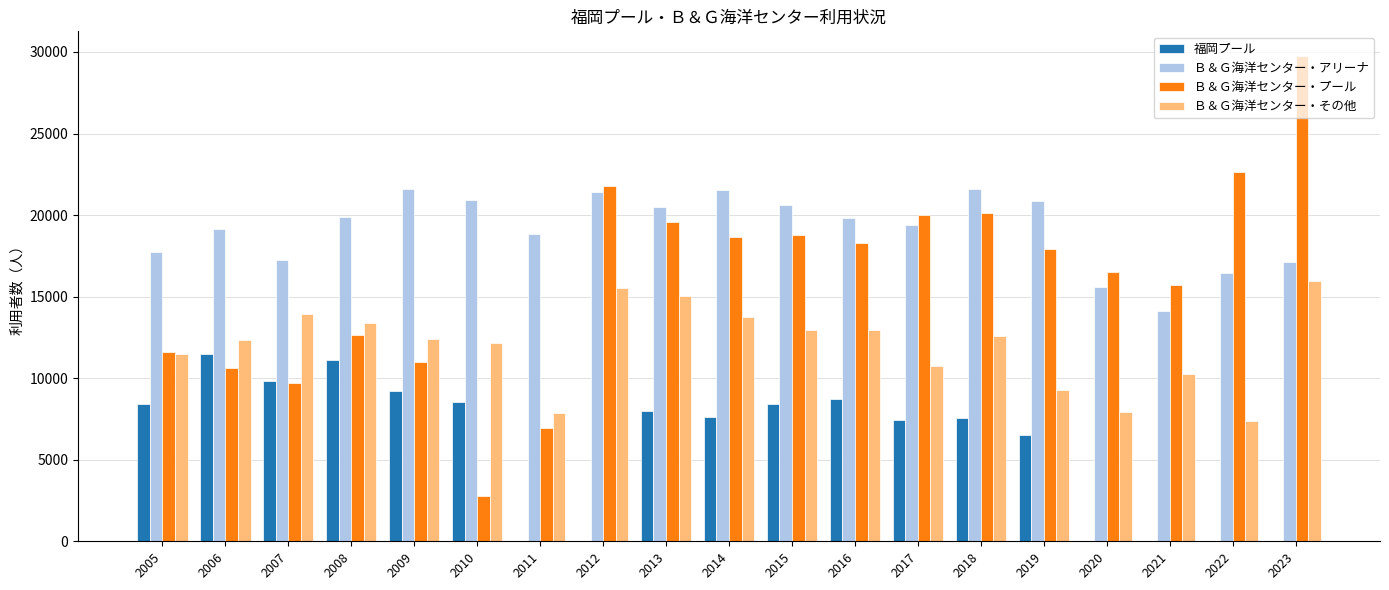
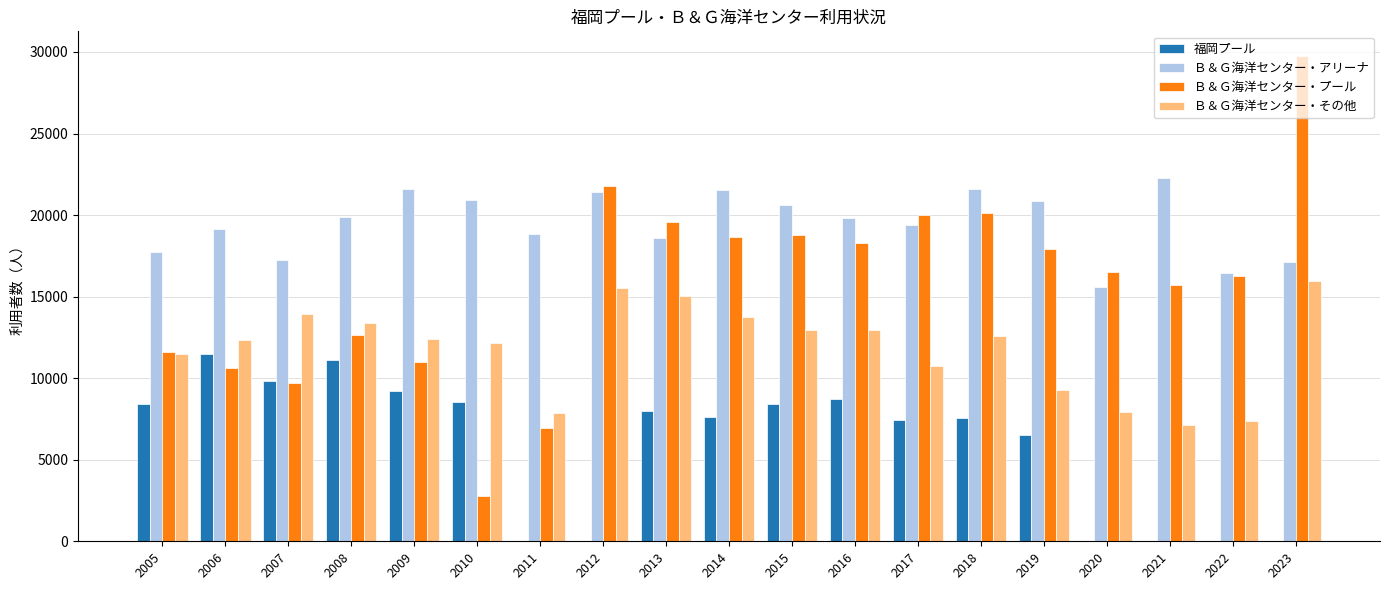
  {
    "福岡プール": {
      "2005": 8400,
      "2006": 11500,
      "2007": 9800,
      "2008": 11100,
      "2009": 9200,
      "2010": 8600,
      "2011": 0,
      "2012": 0,
      "2013": 8000,
      "2014": 7600,
      "2015": 8400,
      "2016": 8700,
      "2017": 7400,
      "2018": 7600,
      "2019": 6500,
      "2020": 0,
      "2021": 0,
      "2022": 0,
      "2023": 0
    },
    "Ｂ＆Ｇ海洋センター・アリーナ": {
      "2005": 17700,
      "2006": 19100,
      "2007": 17300,
      "2008": 19900,
      "2009": 21600,
      "2010": 20900,
      "2011": 18800,
      "2012": 21400,
-     "2013": 20500,
+     "2013": 18600,
      "2014": 21600,
      "2015": 20600,
      "2016": 19800,
      "2017": 19400,
      "2018": 21600,
      "2019": 20900,
      "2020": 15600,
-     "2021": 14100,
+     "2021": 22300,
      "2022": 16500,
      "2023": 17100
    },
    "Ｂ＆Ｇ海洋センター・プール": {
      "2005": 11600,
      "2006": 10600,
      "2007": 9700,
      "2008": 12600,
      "2009": 11000,
      "2010": 2800,
      "2011": 7000,
      "2012": 21800,
      "2013": 19600,
      "2014": 18700,
      "2015": 18800,
      "2016": 18300,
      "2017": 20000,
      "2018": 20100,
      "2019": 17900,
      "2020": 16500,
      "2021": 15700,
-     "2022": 22600
+     "2022": 16300
    },
    "Ｂ＆Ｇ海洋センター・その他": {
      "2005": 11500,
      "2006": 12300,
      "2007": 14000,
      "2008": 13400,
      "2009": 12400,
      "2010": 12200,
      "2011": 7900,
      "2012": 15500,
      "2013": 15100,
      "2014": 13700,
      "2015": 13000,
      "2016": 13000,
      "2017": 10800,
      "2018": 12600,
      "2019": 9300,
      "2020": 8000,
-     "2021": 10300,
+     "2021": 7100,
      "2022": 7400,
      "2023": 15900
    }
  }
